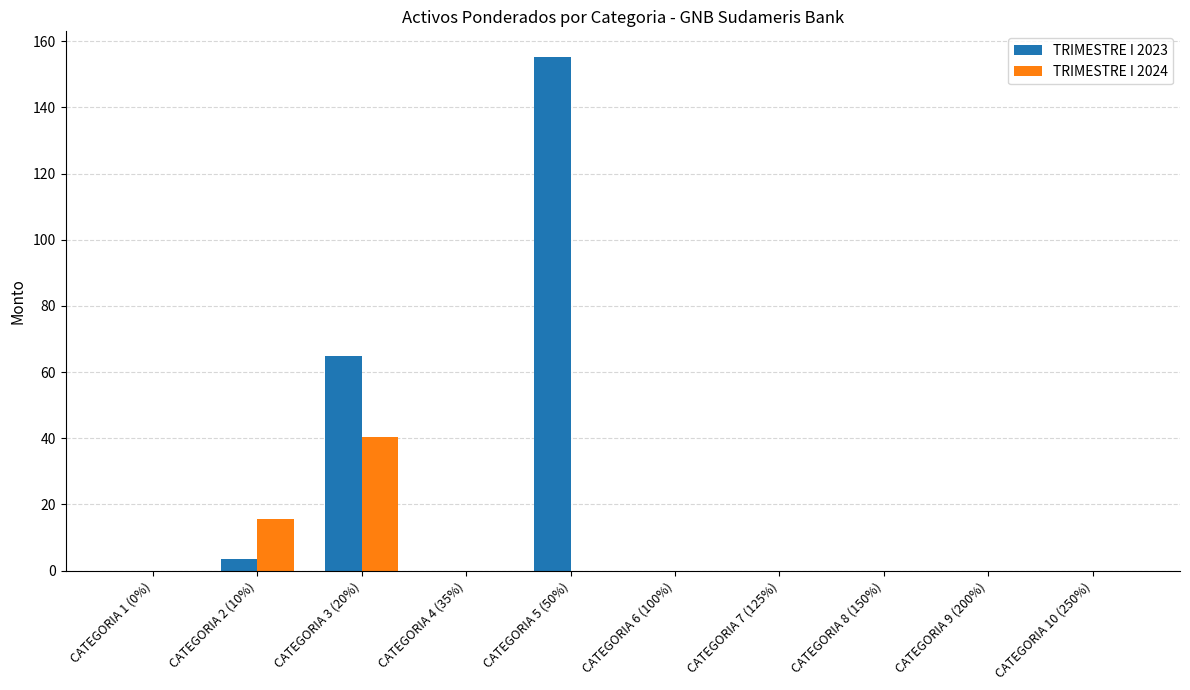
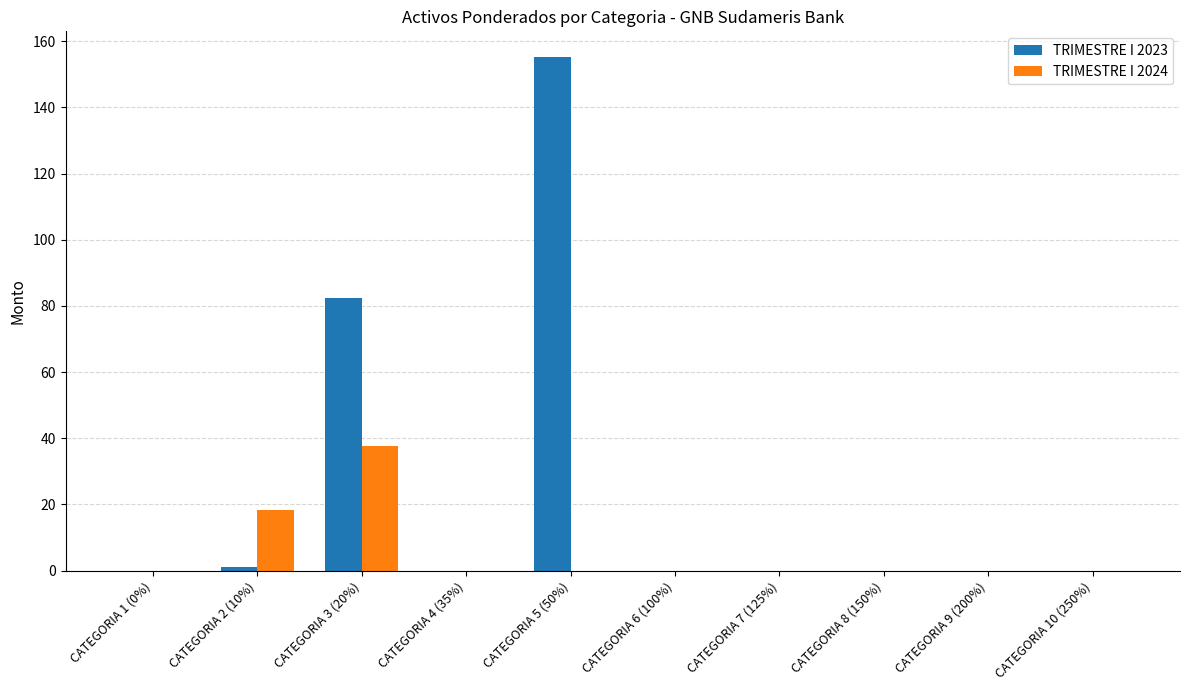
  {
    "TRIMESTRE I 2023": {
      "CATEGORIA 1 (0%)": 0,
-     "CATEGORIA 2 (10%)": 4,
-     "CATEGORIA 3 (20%)": 65,
+     "CATEGORIA 2 (10%)": 1,
+     "CATEGORIA 3 (20%)": 82,
      "CATEGORIA 4 (35%)": 0,
      "CATEGORIA 5 (50%)": 155,
      "CATEGORIA 7 (125%)": 0,
      "CATEGORIA 8 (150%)": 0,
      "CATEGORIA 9 (200%)": 0,
      "CATEGORIA 10 (250%)": 0
    },
    "TRIMESTRE I 2024": {
      "CATEGORIA 1 (0%)": 0,
-     "CATEGORIA 2 (10%)": 16,
-     "CATEGORIA 3 (20%)": 40,
+     "CATEGORIA 2 (10%)": 18,
+     "CATEGORIA 3 (20%)": 38,
      "CATEGORIA 4 (35%)": 0,
      "CATEGORIA 5 (50%)": 0,
      "CATEGORIA 6 (100%)": 0,
      "CATEGORIA 7 (125%)": 0,
      "CATEGORIA 8 (150%)": 0,
      "CATEGORIA 9 (200%)": 0,
      "CATEGORIA 10 (250%)": 0
    }
  }
